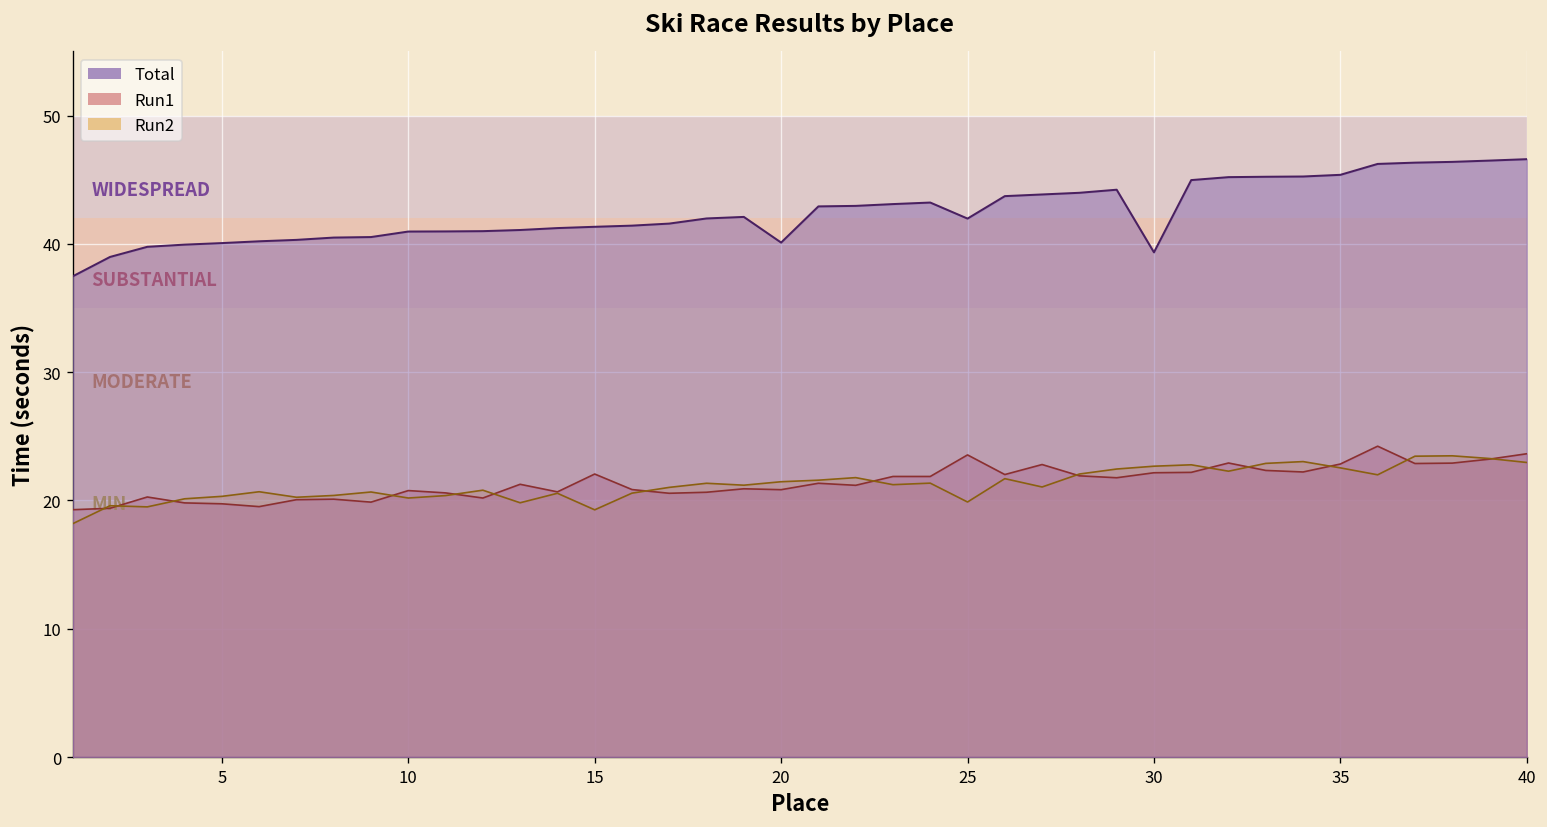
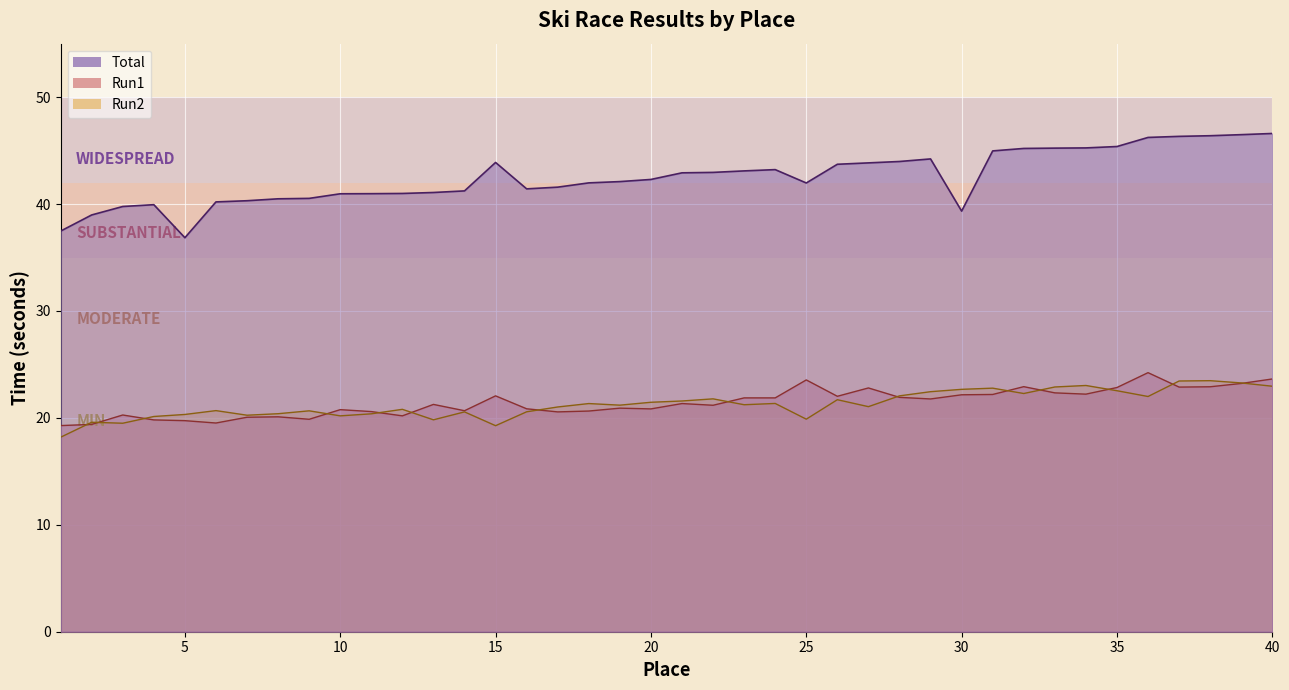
  {
    "Total": {
-     "5": 40.1,
+     "5": 36.9,
      "10": 41.0,
-     "15": 41.3,
-     "20": 40.1,
+     "15": 43.9,
+     "20": 42.3,
      "25": 42.0,
      "30": 39.3,
      "35": 45.4,
      "40": 46.6
    }
  }
